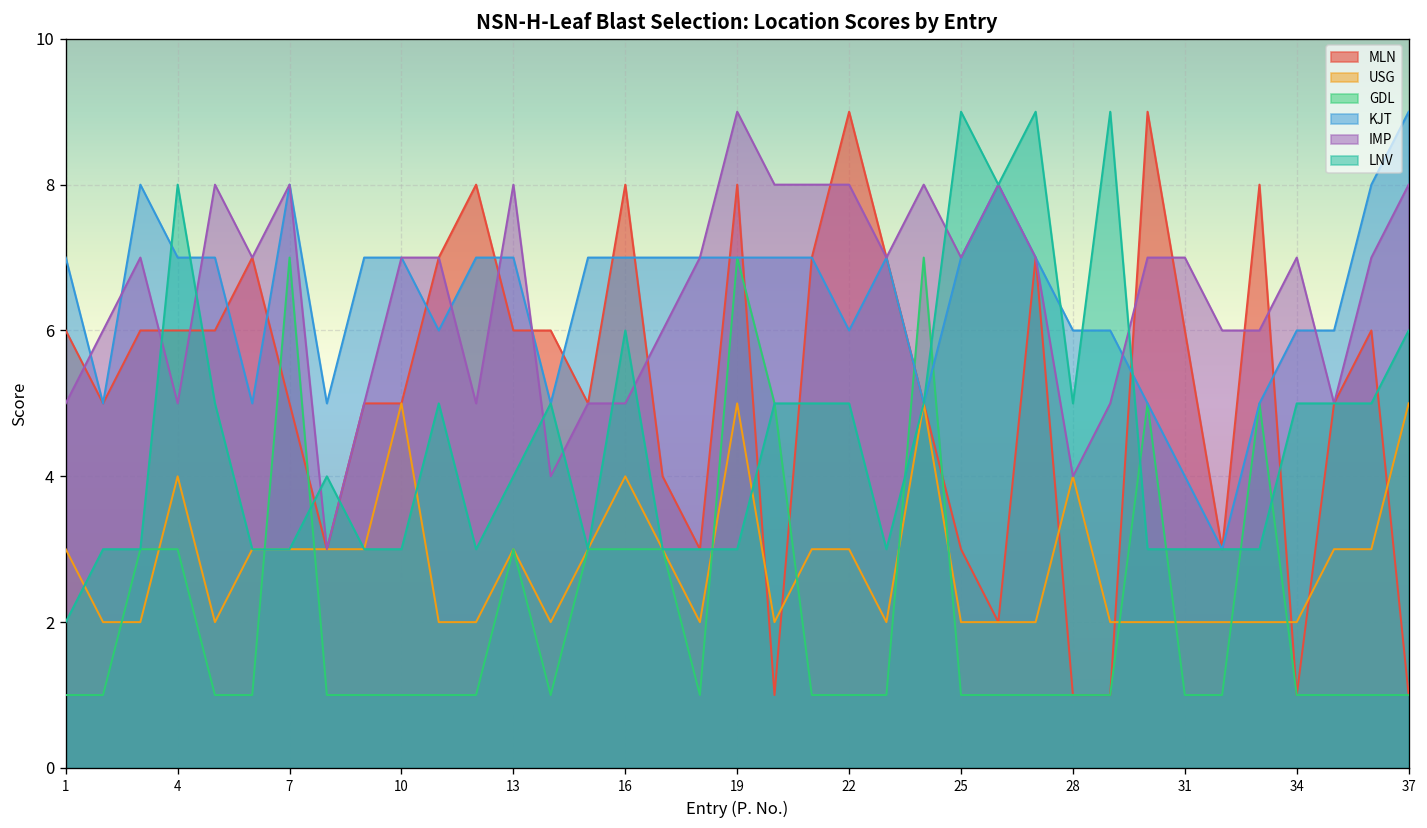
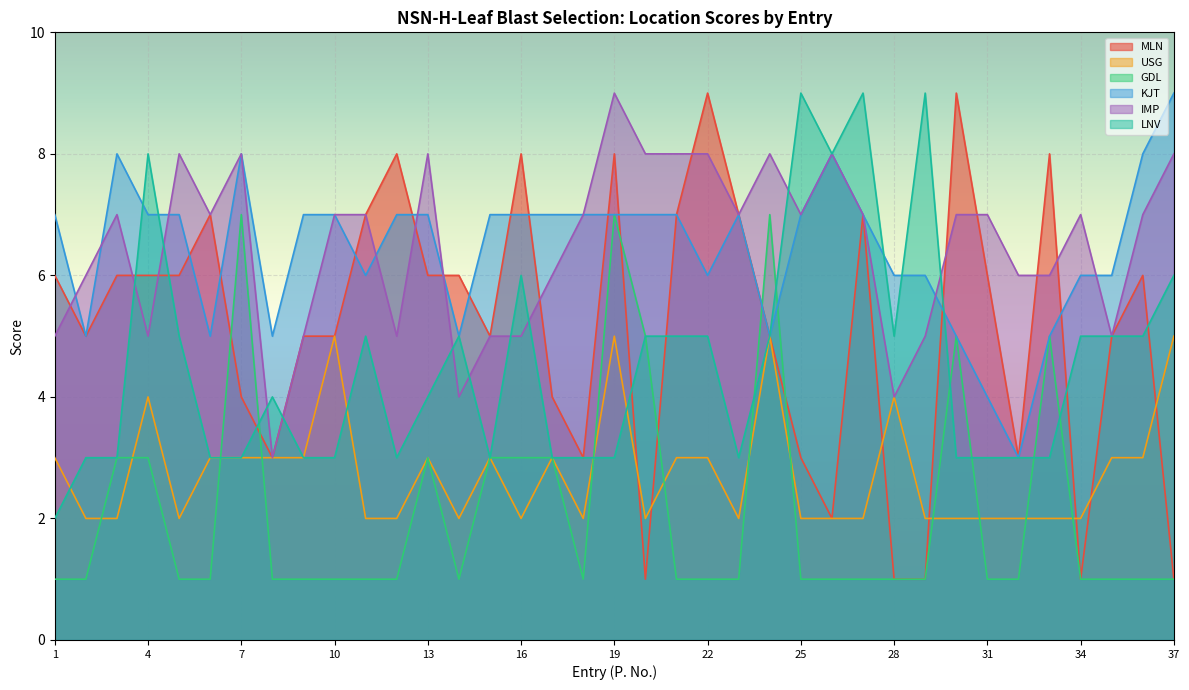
  {
    "MLN": {
      "1": 6,
      "4": 6,
-     "7": 5,
+     "7": 4,
      "13": 6,
      "16": 8,
      "19": 8,
      "22": 9,
      "25": 3,
      "31": 6
    },
    "USG": {
      "1": 3,
      "4": 4,
-     "16": 4,
+     "16": 2,
      "19": 5,
      "22": 3,
      "25": 2,
      "31": 2,
      "34": 2,
      "37": 5
    },
    "IMP": {
      "1": 5,
      "4": 5,
      "13": 8,
      "16": 5,
      "19": 9,
      "22": 8,
      "31": 7,
      "34": 7,
      "37": 8
    }
  }
